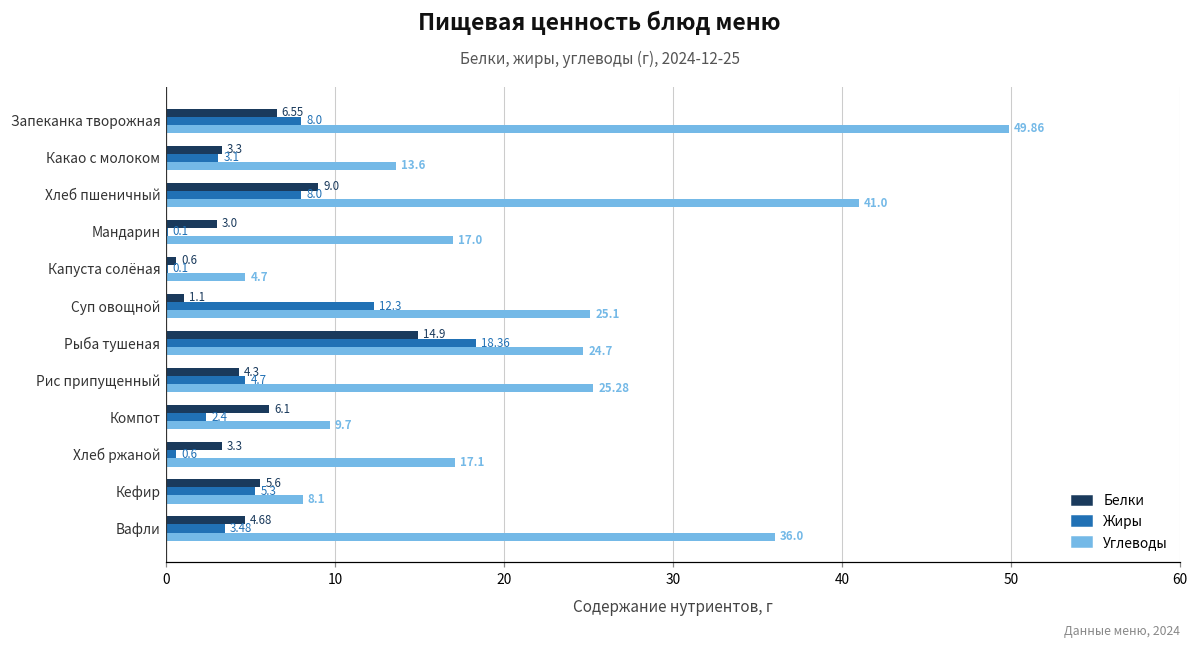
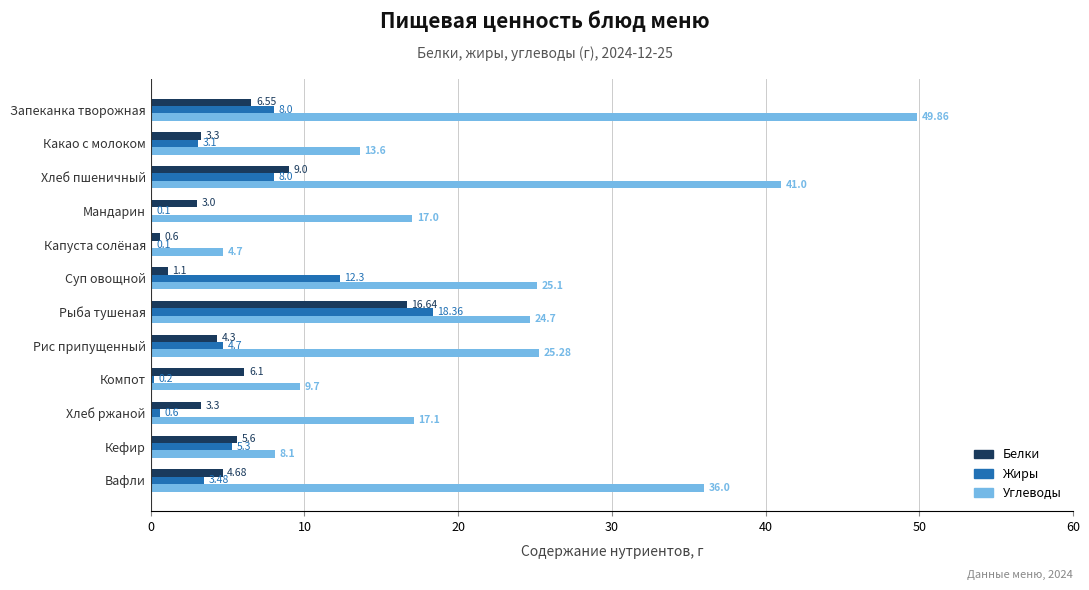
  {
    "Белки": {
      "Запеканка творожная": 6.55,
      "Хлеб пшеничный": 9.0,
      "Мандарин": 3.0,
      "Капуста солёная": 0.6,
      "Суп овощной": 1.1,
-     "Рыба тушеная": 14.9,
+     "Рыба тушеная": 16.64,
      "Рис припущенный": 4.3,
      "Компот": 6.1,
      "Хлеб ржаной": 3.3,
      "Вафли": 4.68
    },
    "Жиры": {
      "Запеканка творожная": 8.0,
      "Хлеб пшеничный": 8.0,
      "Мандарин": 0.1,
      "Капуста солёная": 0.1,
      "Суп овощной": 12.3,
      "Рыба тушеная": 18.36,
      "Рис припущенный": 4.7,
-     "Компот": 2.4,
+     "Компот": 0.2,
      "Хлеб ржаной": 0.6,
      "Вафли": 3.48
    },
    "Углеводы": {
      "Запеканка творожная": 49.86,
      "Какао с молоком": 13.6,
      "Хлеб пшеничный": 41.0,
      "Мандарин": 17.0,
      "Капуста солёная": 4.7,
      "Суп овощной": 25.1,
      "Рыба тушеная": 24.7,
      "Рис припущенный": 25.28,
      "Компот": 9.7,
      "Хлеб ржаной": 17.1,
      "Кефир": 8.1,
      "Вафли": 36.0
    }
  }
